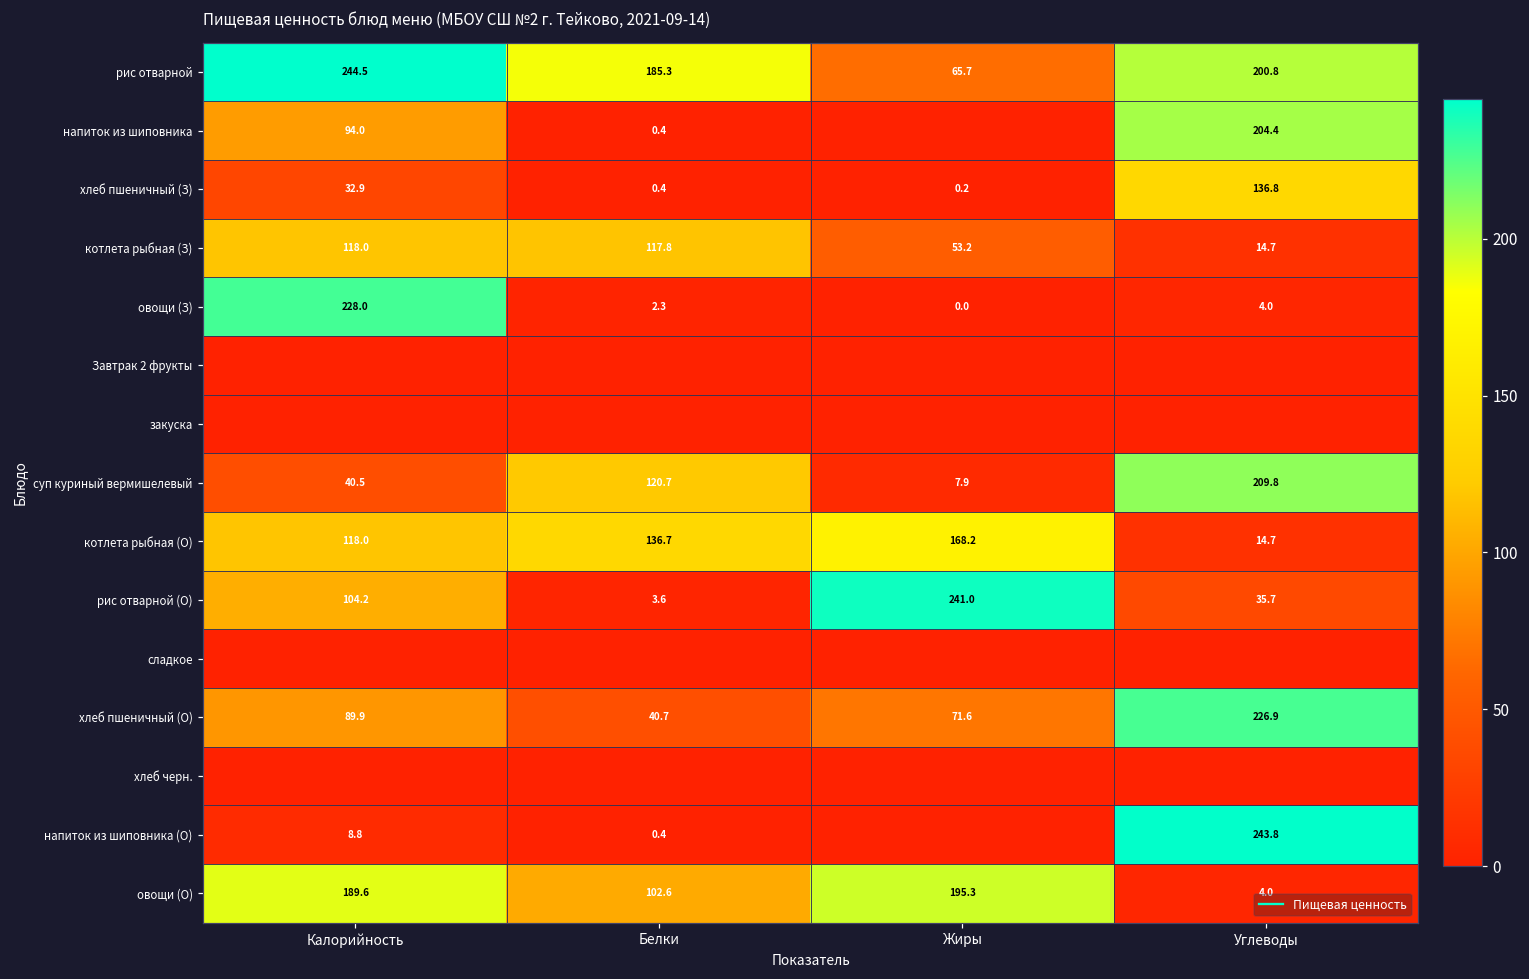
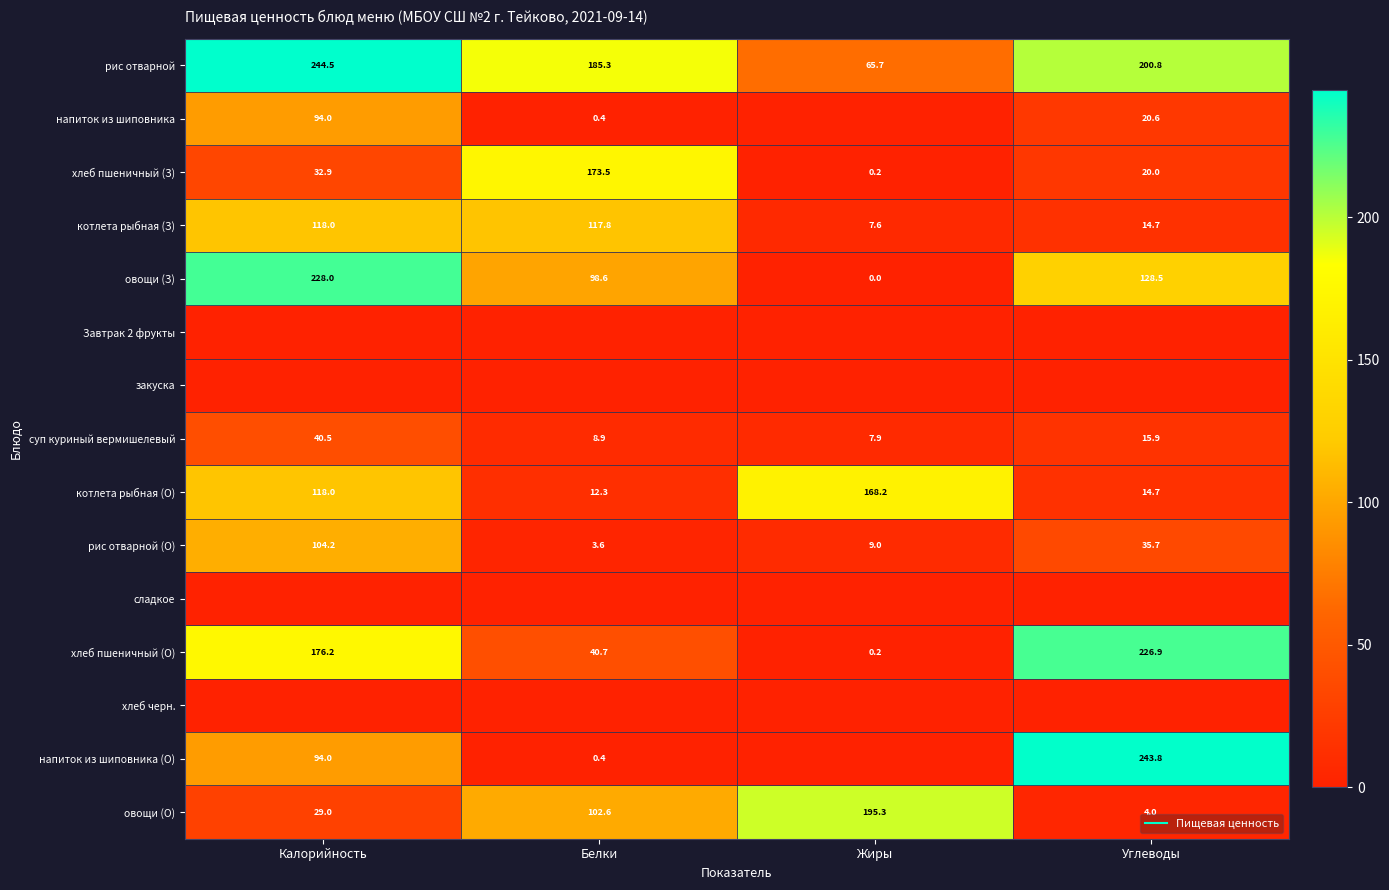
  {
    "рис отварной": {
      "Калорийность": 244.5,
      "Белки": 185.3,
      "Жиры": 65.7,
      "Углеводы": 200.8
    },
    "напиток из шиповника": {
      "Калорийность": 94.0,
      "Белки": 0.4,
-     "Углеводы": 204.4
+     "Углеводы": 20.6
    },
    "хлеб пшеничный (З)": {
      "Калорийность": 32.9,
-     "Белки": 0.4,
+     "Белки": 173.5,
      "Жиры": 0.2,
-     "Углеводы": 136.8
+     "Углеводы": 20.0
    },
    "котлета рыбная (З)": {
      "Калорийность": 118.0,
      "Белки": 117.8,
-     "Жиры": 53.2,
+     "Жиры": 7.6,
      "Углеводы": 14.7
    },
    "овощи (З)": {
      "Калорийность": 228.0,
-     "Белки": 2.3,
+     "Белки": 98.6,
      "Жиры": 0.0,
-     "Углеводы": 4.0
+     "Углеводы": 128.5
    },
    "суп куриный вермишелевый": {
      "Калорийность": 40.5,
-     "Белки": 120.7,
+     "Белки": 8.9,
      "Жиры": 7.9,
-     "Углеводы": 209.8
+     "Углеводы": 15.9
    },
    "котлета рыбная (О)": {
      "Калорийность": 118.0,
-     "Белки": 136.7,
+     "Белки": 12.3,
      "Жиры": 168.2,
      "Углеводы": 14.7
    },
    "рис отварной (О)": {
      "Калорийность": 104.2,
      "Белки": 3.6,
-     "Жиры": 241.0,
+     "Жиры": 9.0,
      "Углеводы": 35.7
    },
    "хлеб пшеничный (О)": {
-     "Калорийность": 89.9,
+     "Калорийность": 176.2,
      "Белки": 40.7,
-     "Жиры": 71.6,
+     "Жиры": 0.2,
      "Углеводы": 226.9
    },
    "напиток из шиповника (О)": {
-     "Калорийность": 8.8,
+     "Калорийность": 94.0,
      "Белки": 0.4,
      "Углеводы": 243.8
    },
    "овощи (О)": {
-     "Калорийность": 189.6,
+     "Калорийность": 29.0,
      "Белки": 102.6,
      "Жиры": 195.3
    }
  }
